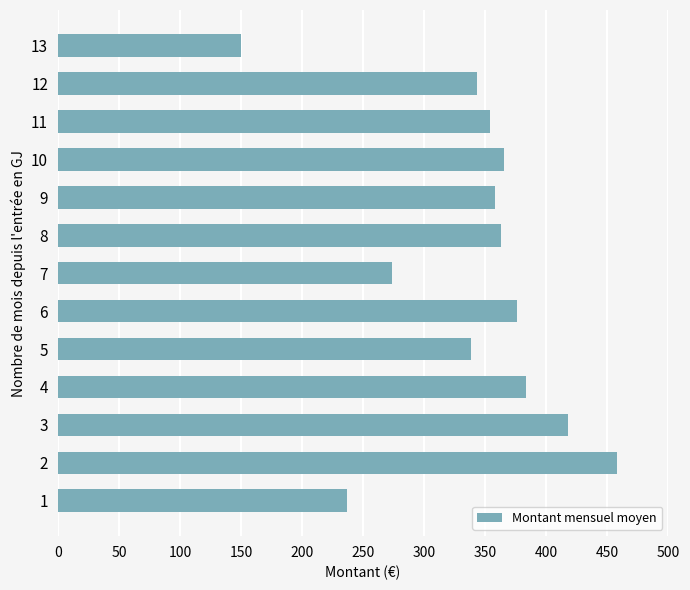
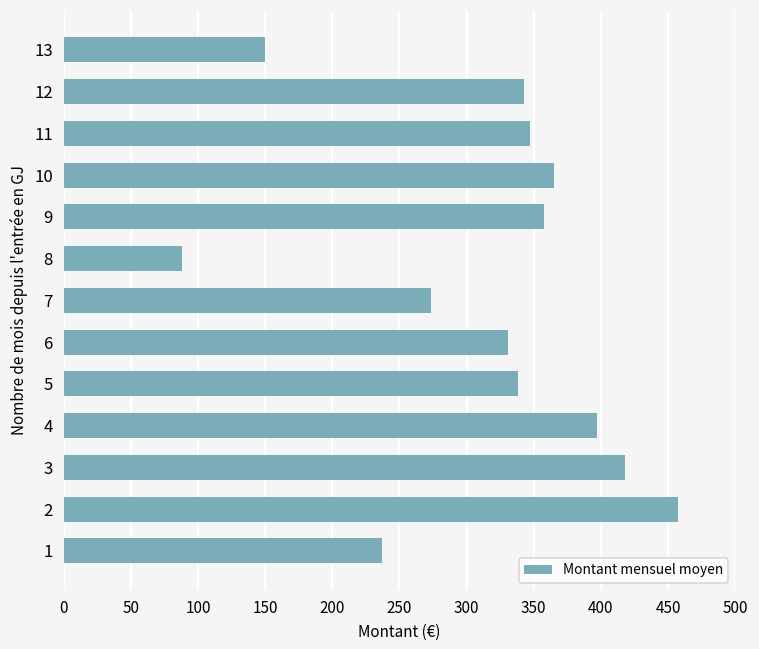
  {
    "13": 150,
    "12": 343,
-   "11": 354,
+   "11": 347,
    "10": 365,
    "9": 358,
-   "8": 363,
+   "8": 88,
    "7": 274,
-   "6": 376,
+   "6": 331,
    "5": 338,
-   "4": 383,
+   "4": 397,
    "3": 418,
    "2": 458,
    "1": 237
  }
